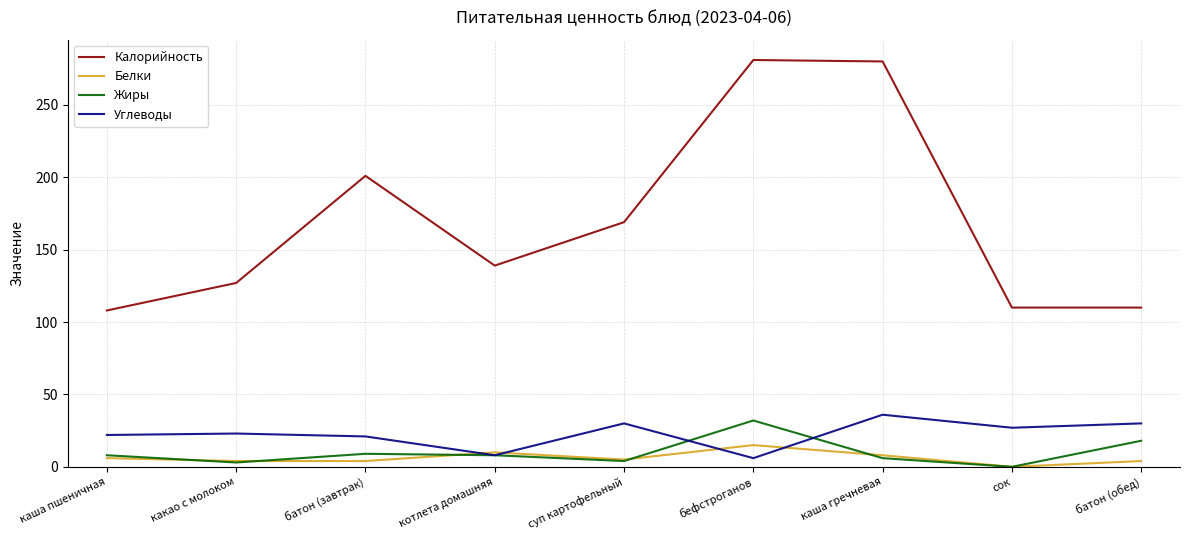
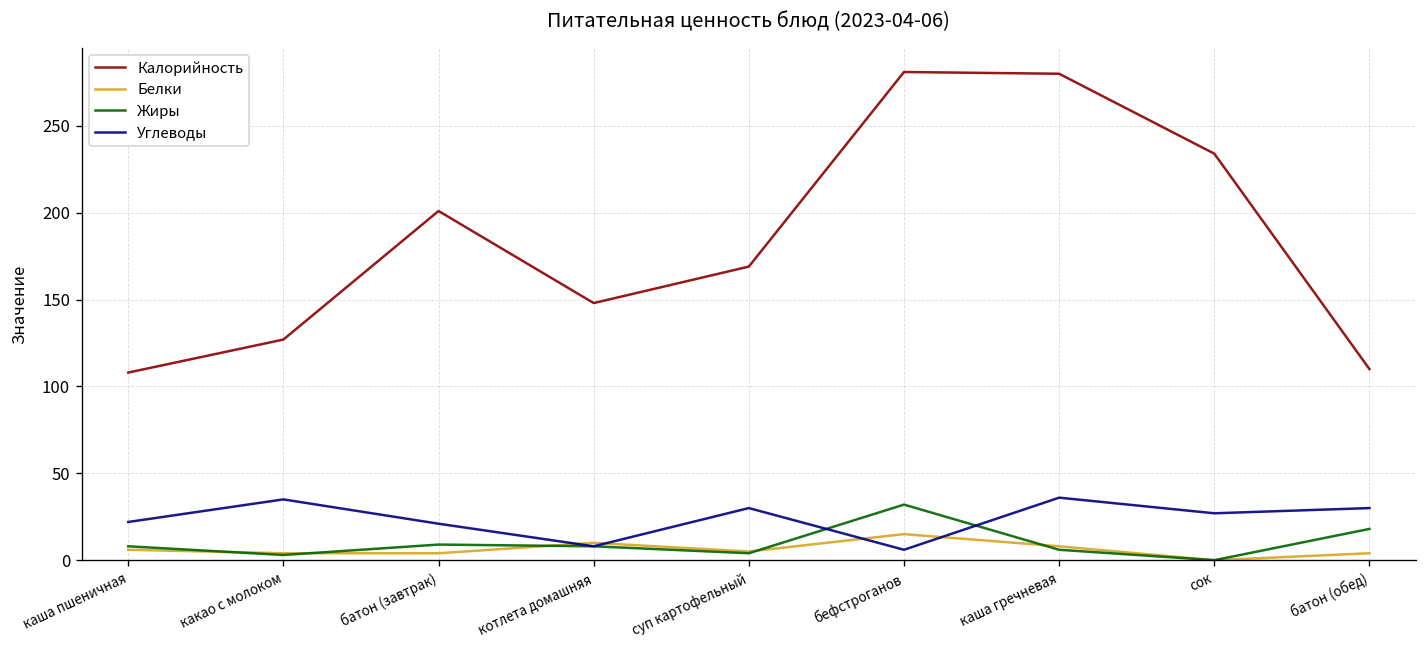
  {
    "Калорийность": {
      "каша пшеничная": 108,
      "какао с молоком": 127,
      "батон (завтрак)": 201,
-     "котлета домашняя": 139,
+     "котлета домашняя": 148,
      "суп картофельный": 169,
      "бефстроганов": 281,
      "каша гречневая": 280,
-     "сок": 110,
+     "сок": 234,
      "батон (обед)": 110
    },
    "Белки": {
      "каша пшеничная": 6,
      "батон (завтрак)": 4,
      "котлета домашняя": 10,
      "бефстроганов": 15,
      "каша гречневая": 8,
      "батон (обед)": 4
    },
    "Жиры": {
      "каша пшеничная": 8,
      "батон (завтрак)": 9,
      "бефстроганов": 32,
      "каша гречневая": 6,
      "батон (обед)": 18
    },
    "Углеводы": {
      "каша пшеничная": 22,
-     "какао с молоком": 23,
+     "какао с молоком": 35,
      "батон (завтрак)": 21,
      "суп картофельный": 30,
      "бефстроганов": 6,
      "каша гречневая": 36,
      "сок": 27,
      "батон (обед)": 30
    }
  }
